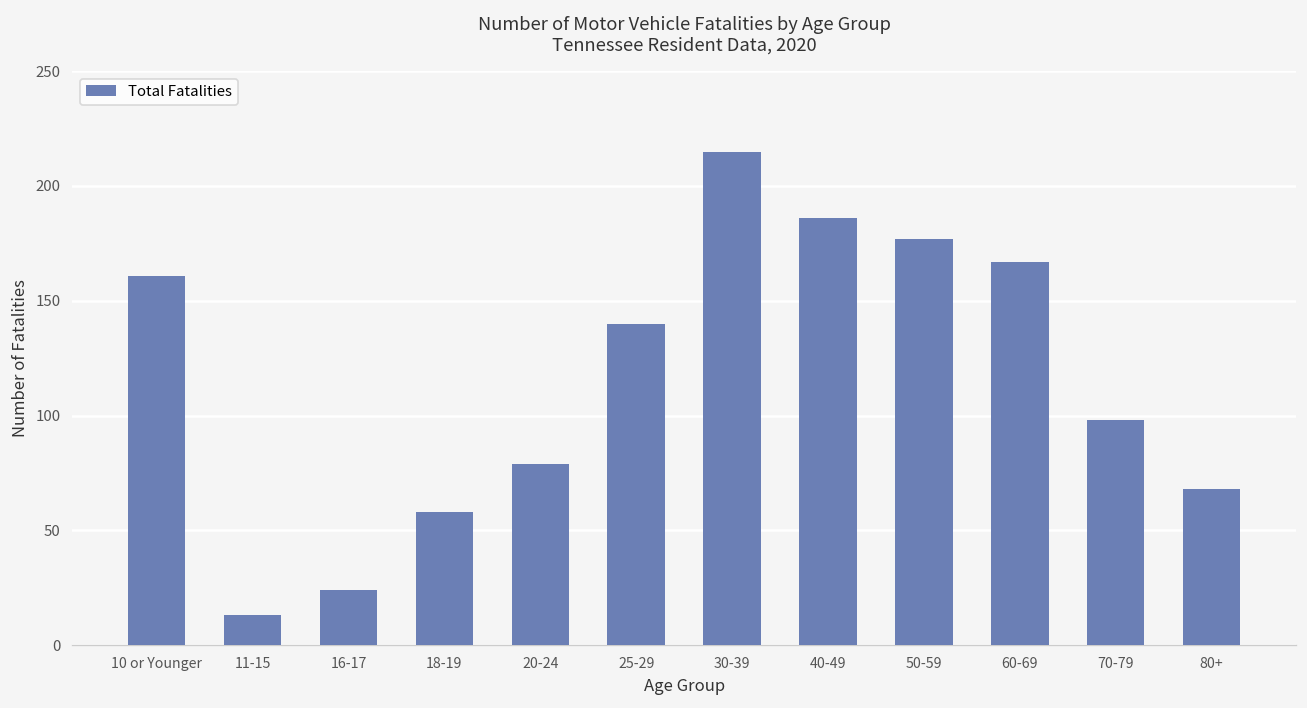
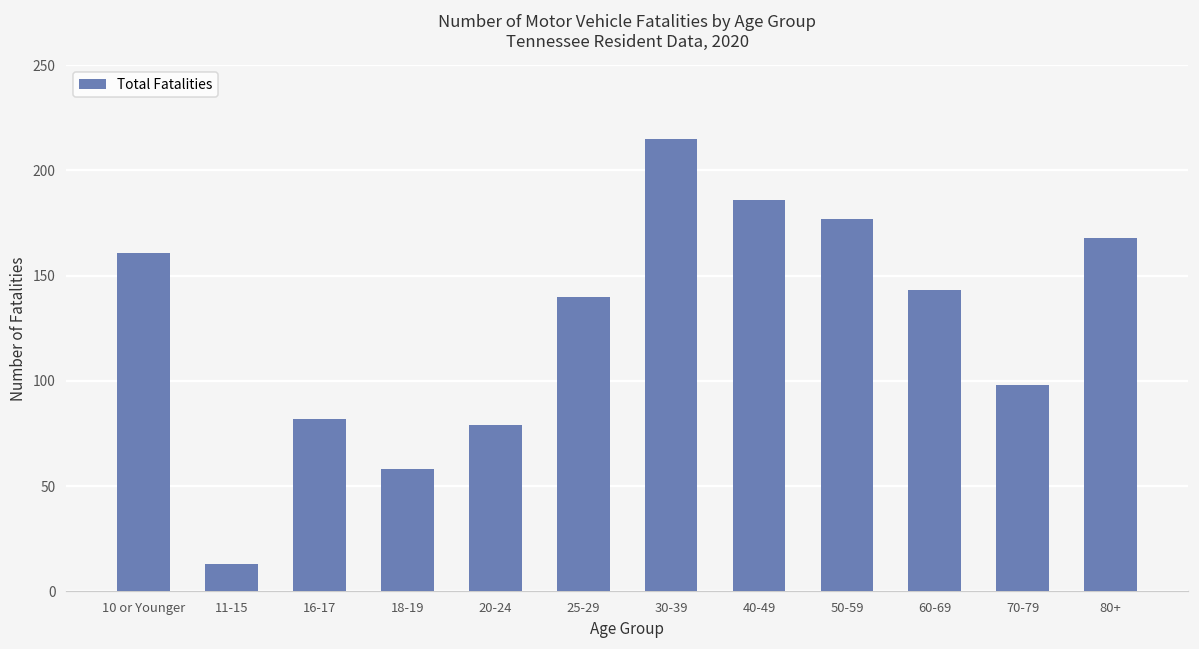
  {
    "10 or Younger": 161,
    "11-15": 13,
-   "16-17": 24,
+   "16-17": 82,
    "18-19": 58,
    "20-24": 79,
    "25-29": 140,
    "30-39": 215,
    "40-49": 186,
    "50-59": 177,
-   "60-69": 167,
+   "60-69": 143,
    "70-79": 98,
-   "80+": 68
+   "80+": 168
  }
